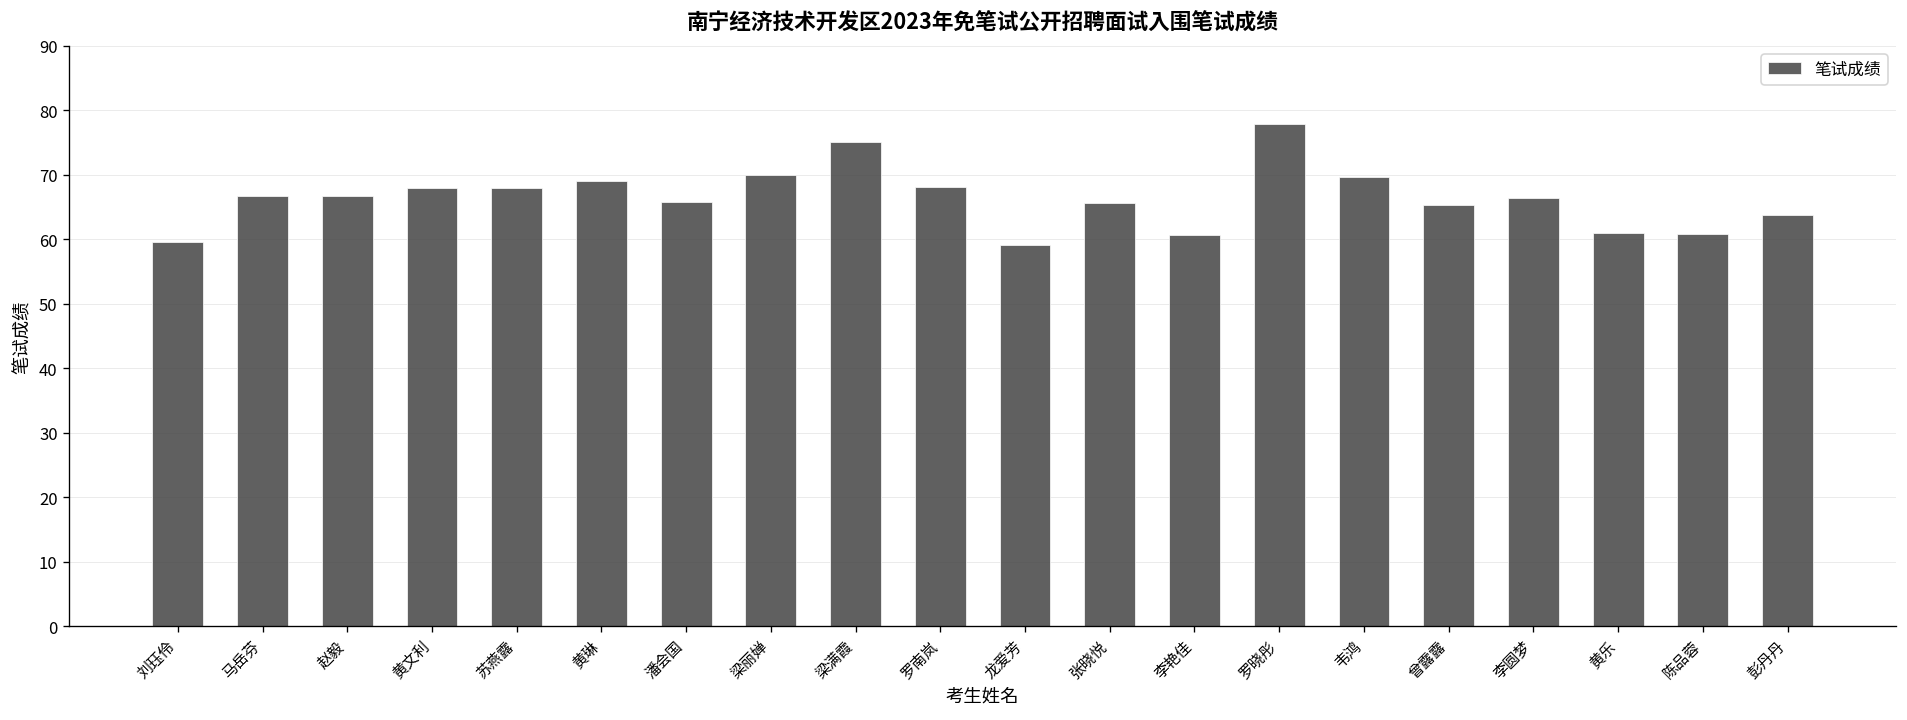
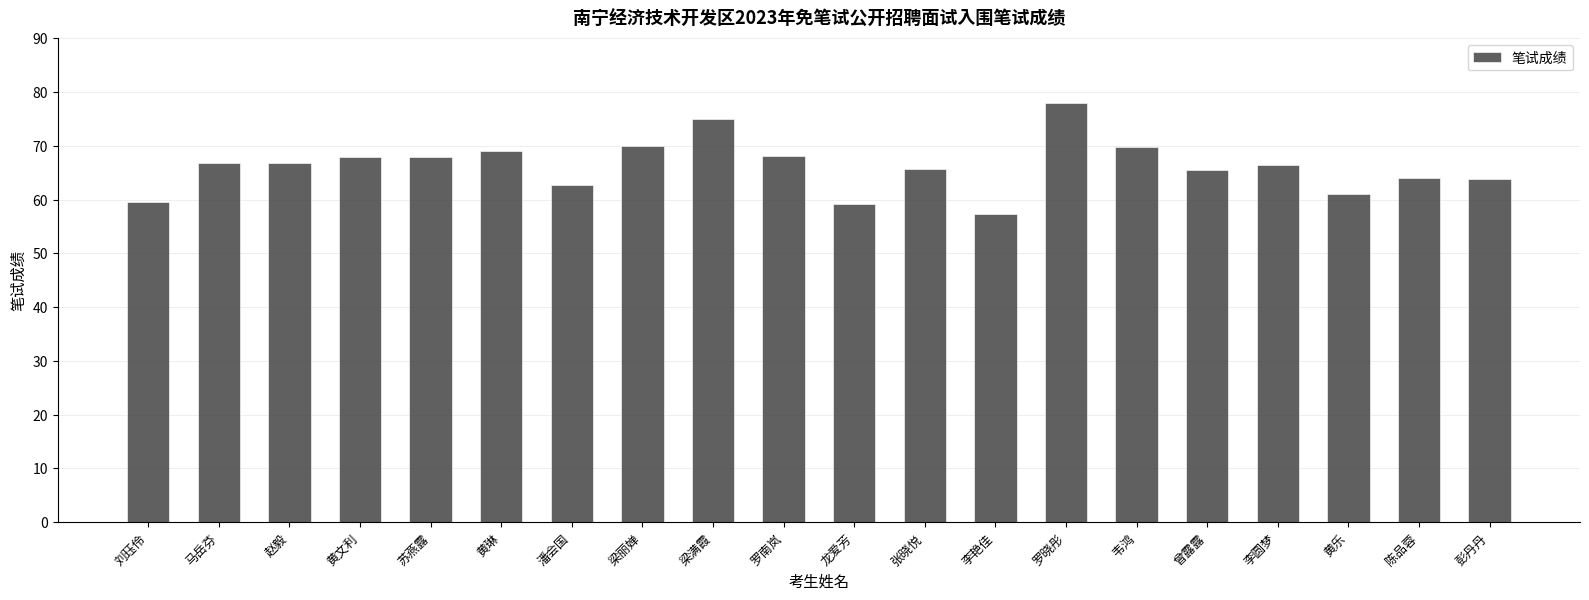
  {
    "刘珏伶": 60,
    "马岳芬": 67,
    "赵毅": 67,
    "黄文利": 68,
    "苏燕露": 68,
    "黄琳": 69,
-   "潘会国": 66,
+   "潘会国": 63,
    "梁丽婵": 70,
    "梁满霞": 75,
    "罗南岚": 68,
    "龙爱芳": 59,
    "张晓悦": 66,
-   "李艳佳": 61,
+   "李艳佳": 57,
    "罗晓彤": 78,
    "韦鸿": 70,
    "曾露露": 65,
    "李圆梦": 66,
    "黄乐": 61,
-   "陈品蓉": 61,
+   "陈品蓉": 64,
    "彭丹丹": 64
  }
